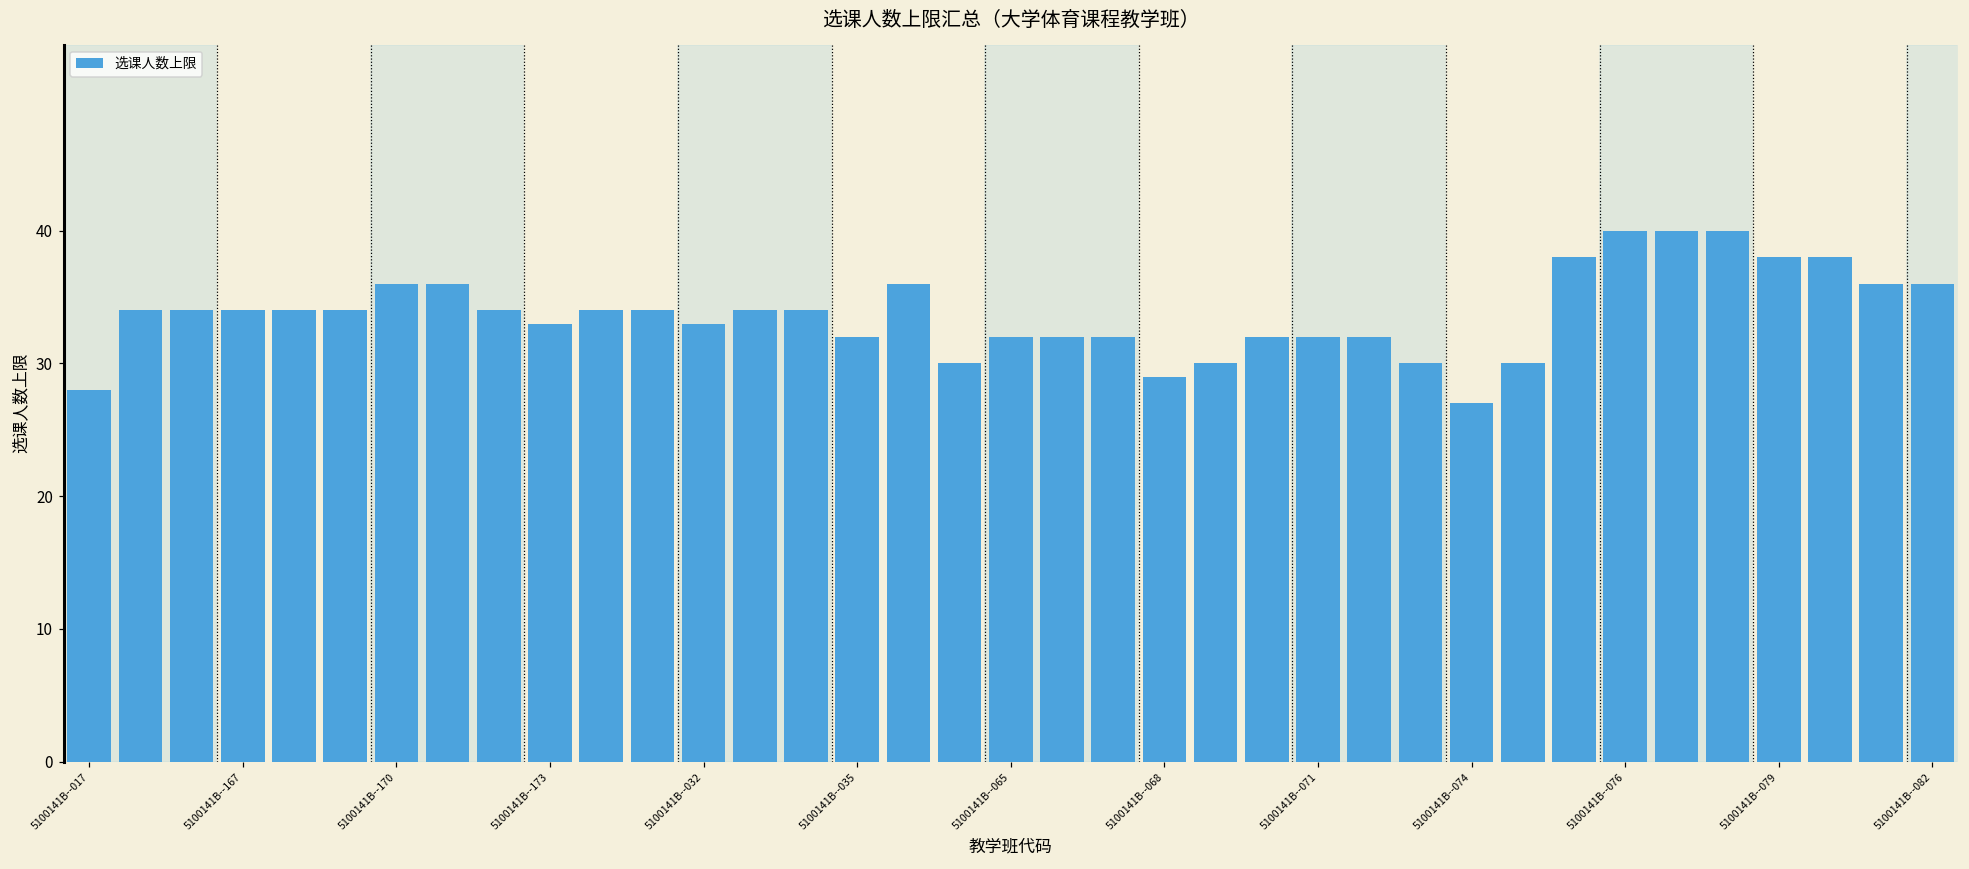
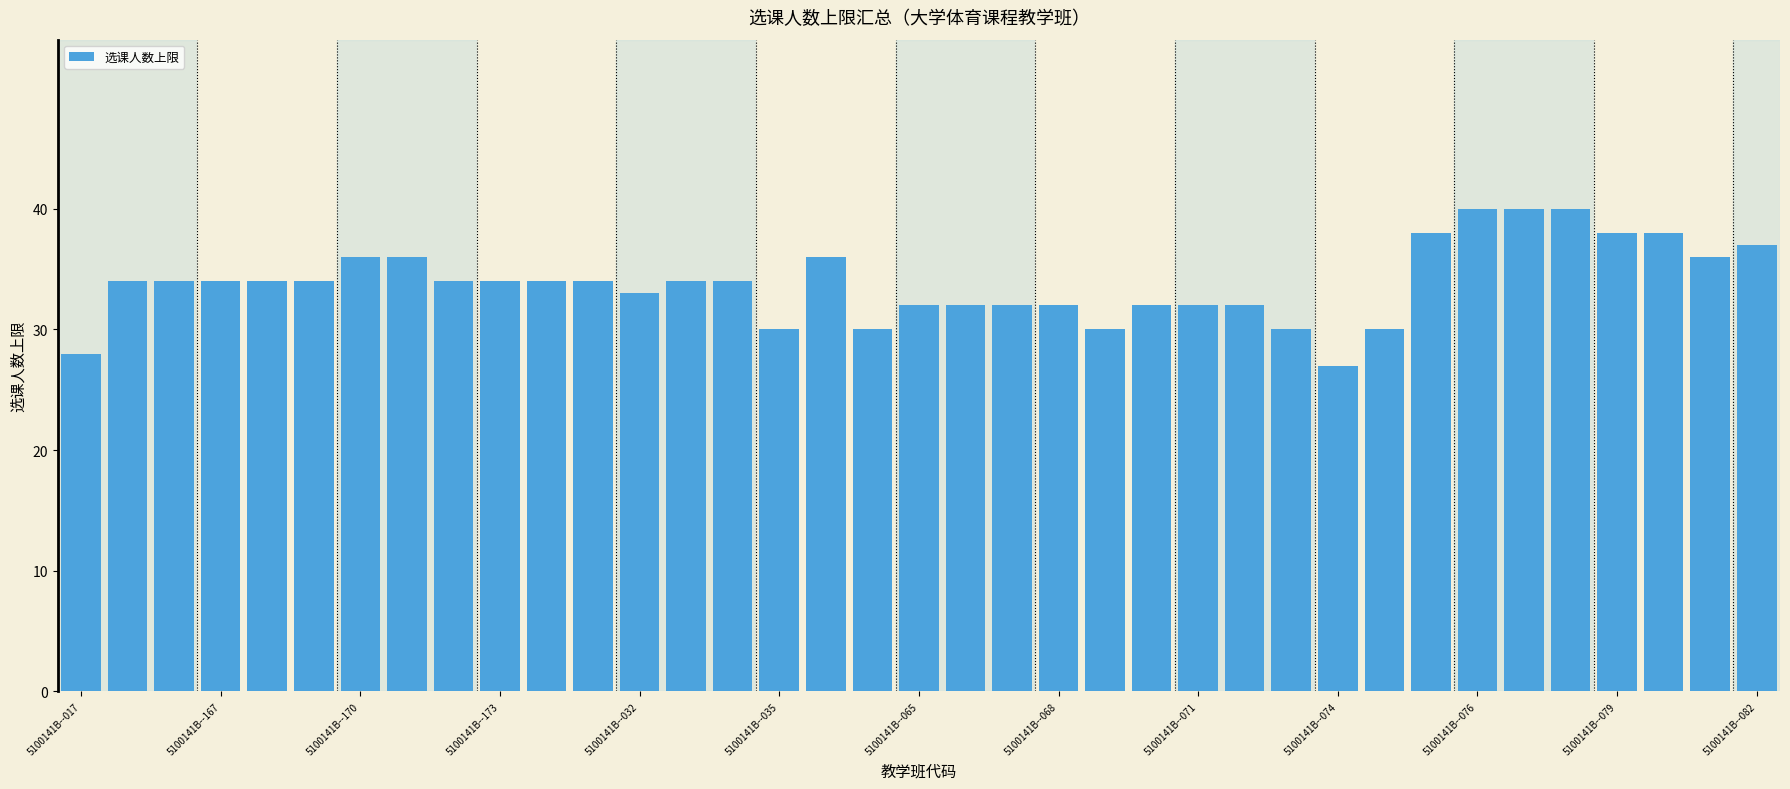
  {
    "5100141B--017": 28,
    "5100141B--167": 34,
    "5100141B--170": 36,
-   "5100141B--173": 33,
+   "5100141B--173": 34,
    "5100141B--032": 33,
-   "5100141B--035": 32,
+   "5100141B--035": 30,
    "5100141B--065": 32,
-   "5100141B--068": 29,
+   "5100141B--068": 32,
    "5100141B--071": 32,
    "5100141B--074": 27,
    "5100141B--076": 40,
    "5100141B--079": 38,
-   "5100141B--082": 36
+   "5100141B--082": 37
  }
